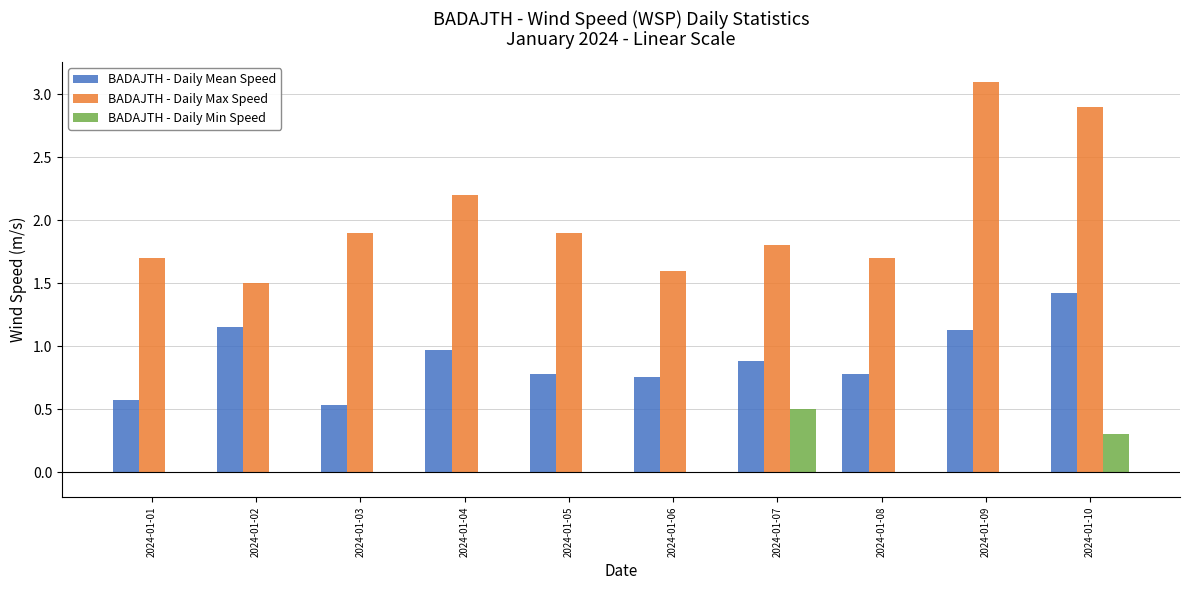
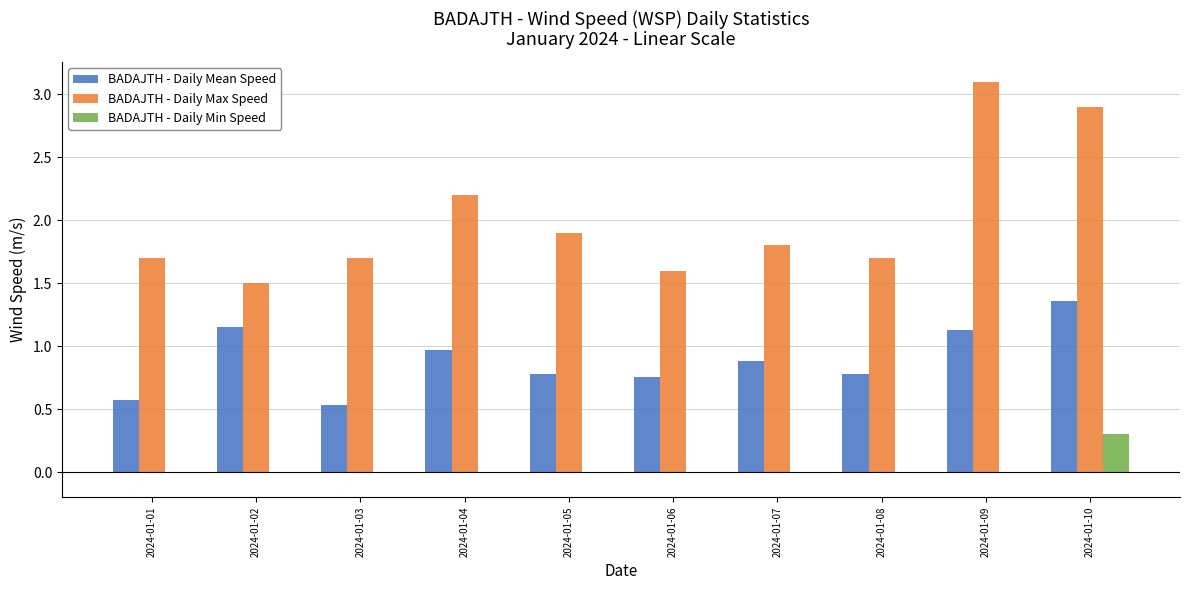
  {
    "BADAJTH - Daily Mean Speed": {
      "2024-01-01": 0.57,
      "2024-01-02": 1.15,
      "2024-01-03": 0.53,
      "2024-01-04": 0.97,
      "2024-01-05": 0.78,
      "2024-01-06": 0.76,
      "2024-01-07": 0.88,
      "2024-01-08": 0.78,
      "2024-01-09": 1.13,
-     "2024-01-10": 1.42
+     "2024-01-10": 1.36
    },
    "BADAJTH - Daily Max Speed": {
      "2024-01-01": 1.7,
      "2024-01-02": 1.5,
-     "2024-01-03": 1.9,
+     "2024-01-03": 1.7,
      "2024-01-04": 2.2,
      "2024-01-05": 1.9,
      "2024-01-06": 1.6,
      "2024-01-07": 1.8,
      "2024-01-08": 1.7,
      "2024-01-09": 3.1,
      "2024-01-10": 2.9
    },
    "BADAJTH - Daily Min Speed": {
      "2024-01-01": 0.0,
      "2024-01-02": 0.0,
      "2024-01-03": 0.0,
      "2024-01-04": 0.0,
      "2024-01-05": 0.0,
      "2024-01-06": 0.0,
-     "2024-01-07": 0.5,
+     "2024-01-07": 0.0,
      "2024-01-08": 0.0,
      "2024-01-09": 0.0,
      "2024-01-10": 0.3
    }
  }
